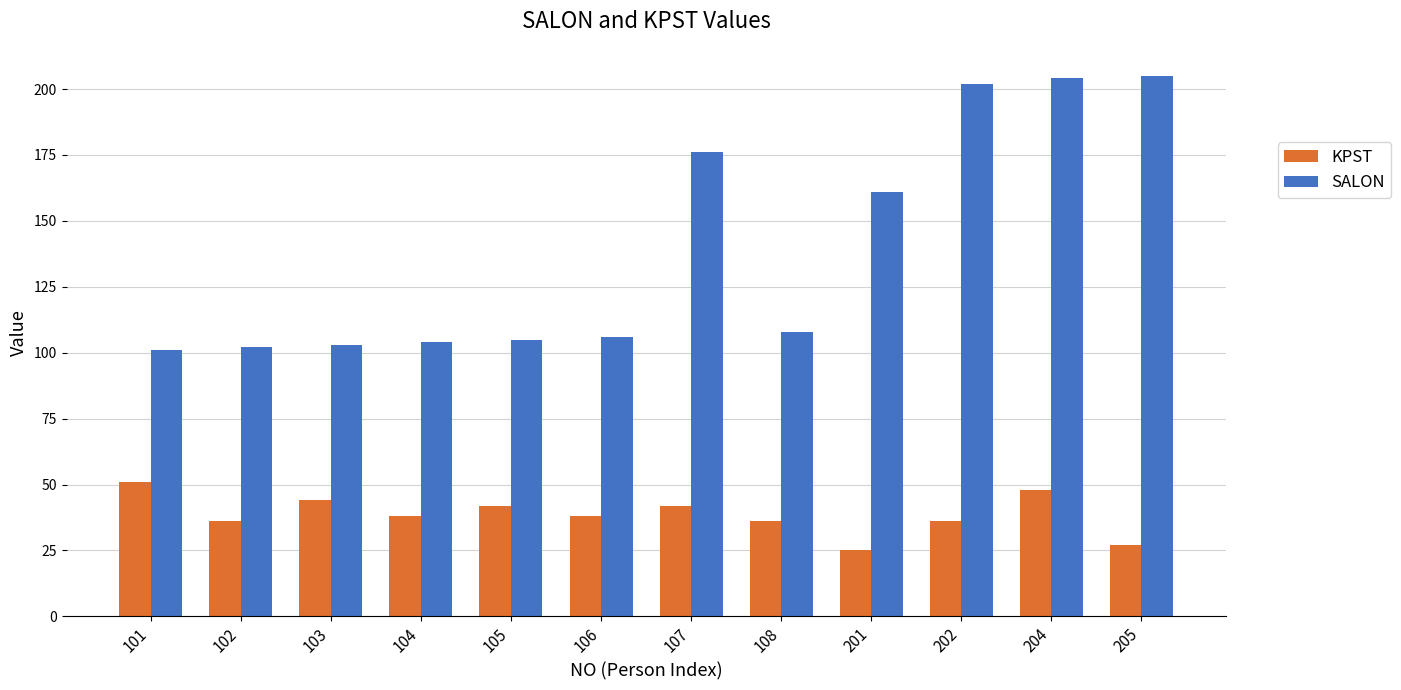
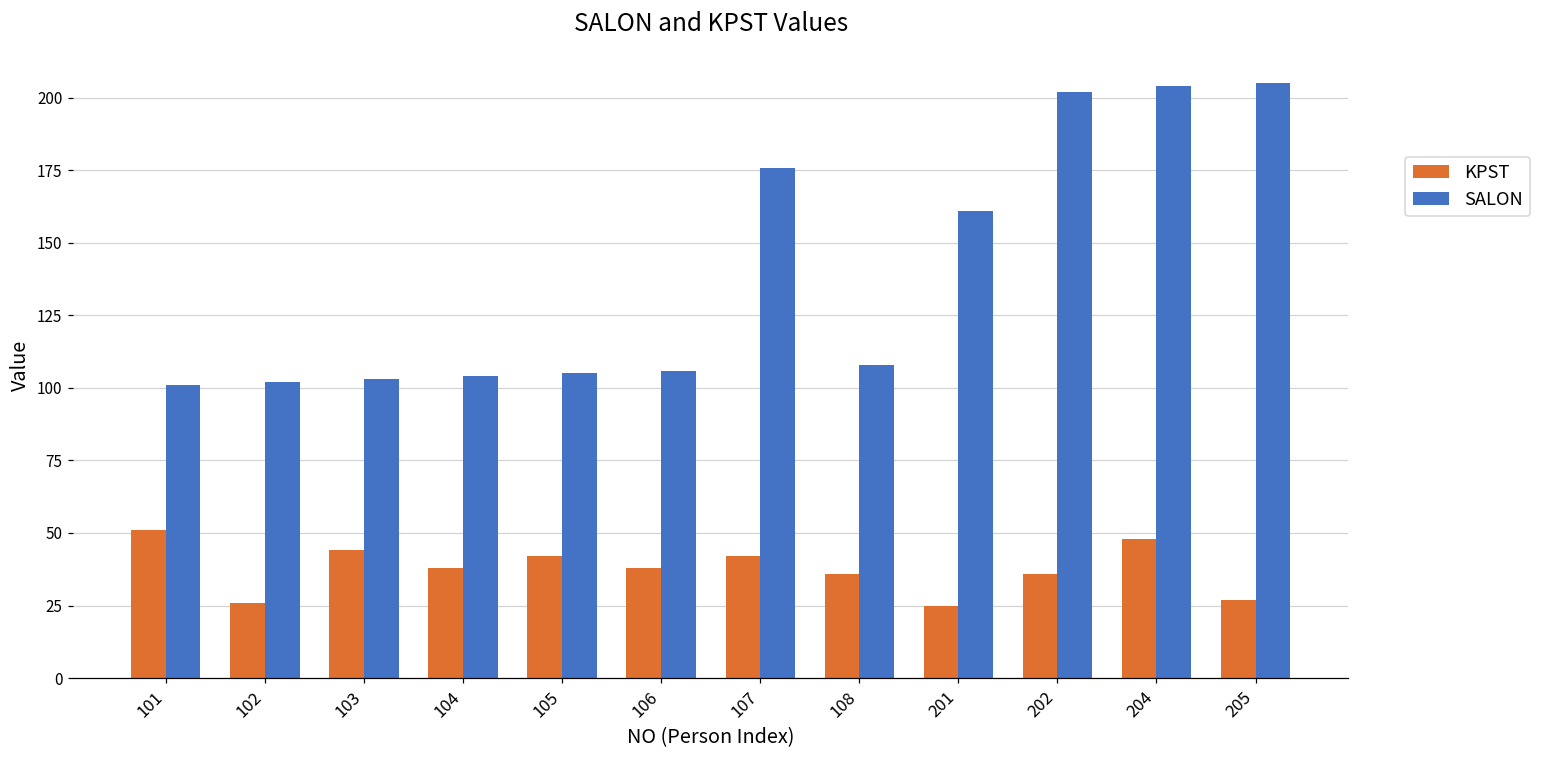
  {
    "KPST": {
      "101": 51,
-     "102": 36,
+     "102": 26,
      "103": 44,
      "104": 38,
      "105": 42,
      "106": 38,
      "107": 42,
      "108": 36,
      "201": 25,
      "202": 36,
      "204": 48,
      "205": 27
    },
    "SALON": {
      "101": 101,
      "102": 102,
      "103": 103,
      "104": 104,
      "105": 105,
      "106": 106,
      "107": 176,
      "108": 108,
      "201": 161,
      "202": 202,
      "204": 204,
      "205": 205
    }
  }
